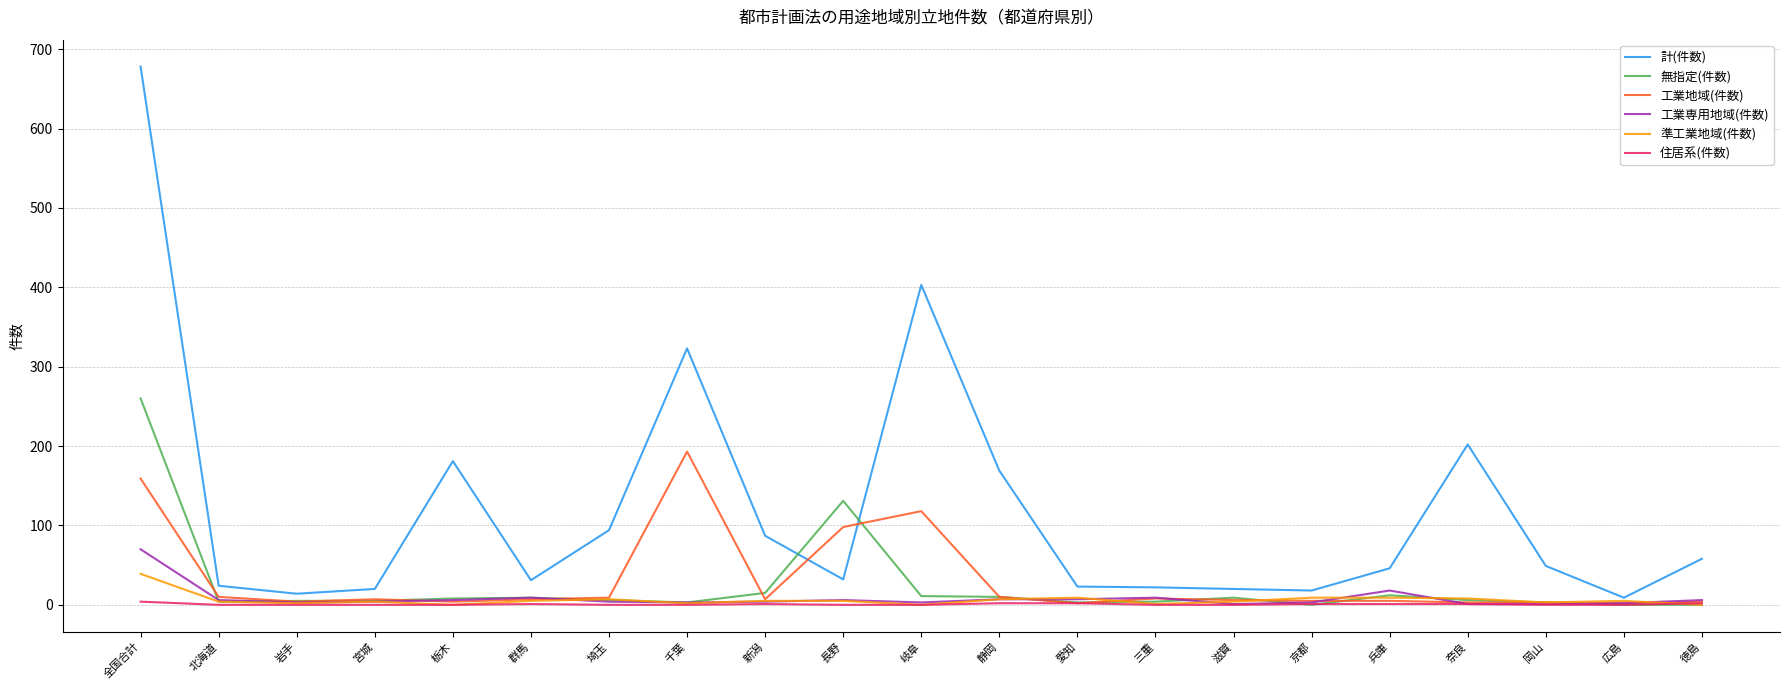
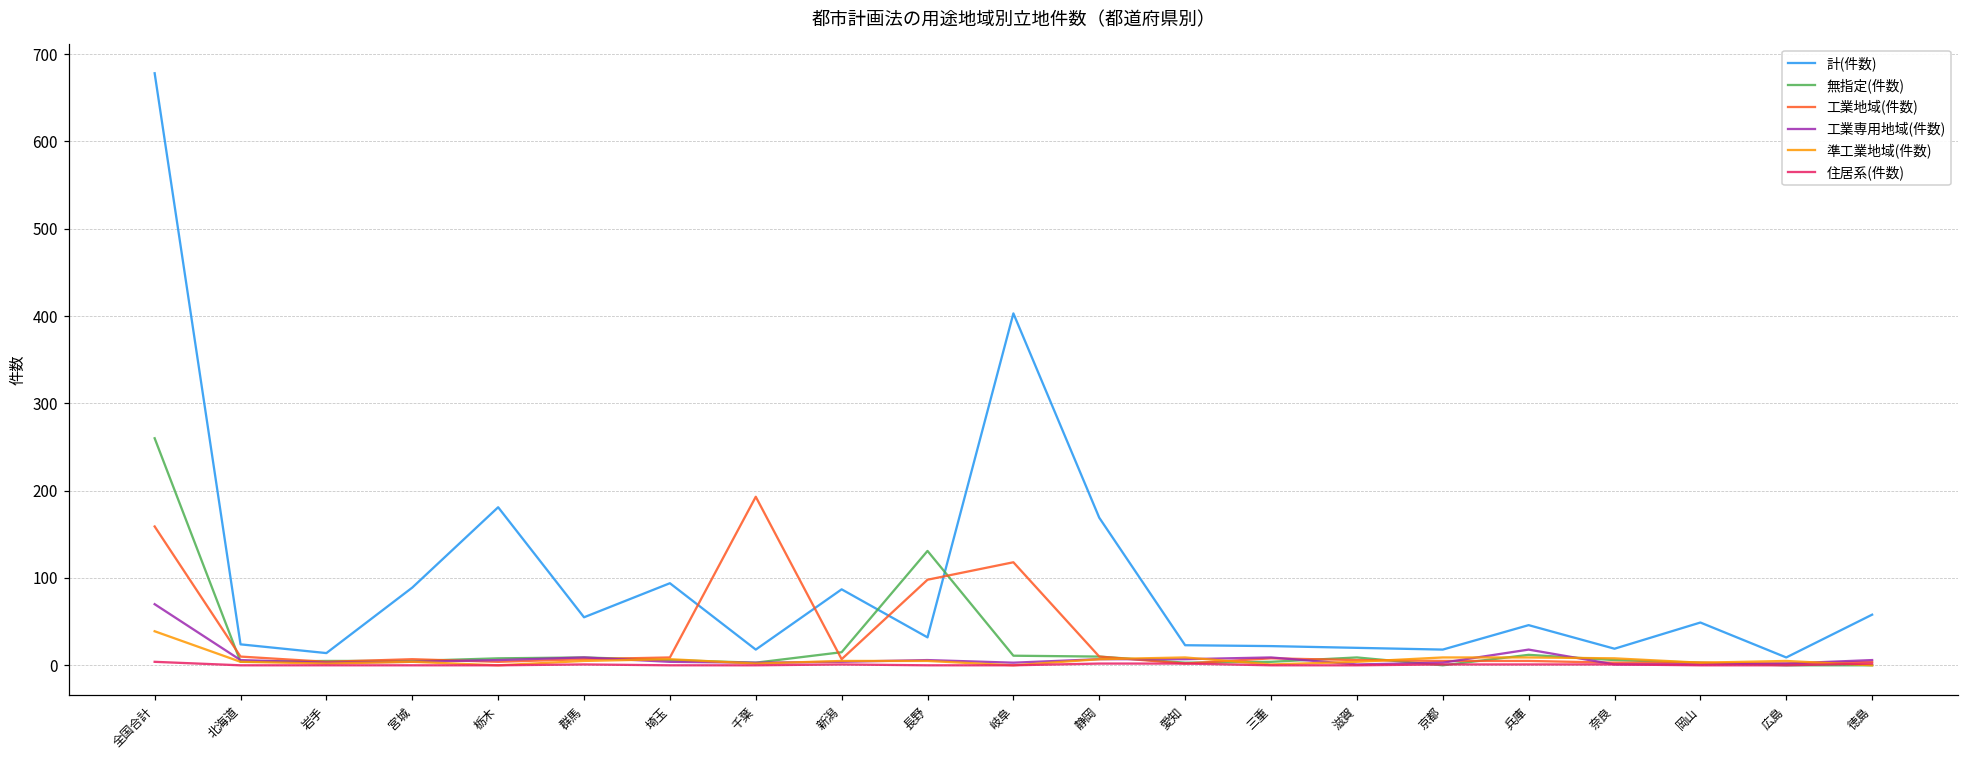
  {
    "計(件数)": {
      "全国合計": 680,
      "北海道": 20,
      "岩手": 10,
-     "宮城": 20,
+     "宮城": 90,
      "栃木": 180,
-     "群馬": 30,
+     "群馬": 60,
      "埼玉": 90,
-     "千葉": 320,
+     "千葉": 20,
      "新潟": 90,
      "長野": 30,
      "岐阜": 400,
      "静岡": 170,
      "愛知": 20,
      "三重": 20,
      "滋賀": 20,
      "京都": 20,
      "兵庫": 50,
-     "奈良": 200,
+     "奈良": 20,
      "岡山": 50,
      "広島": 10,
      "徳島": 60
    },
    "無指定(件数)": {
      "全国合計": 260,
      "新潟": 20,
      "長野": 130,
      "岐阜": 10
    },
    "工業地域(件数)": {
      "全国合計": 160,
      "北海道": 10,
      "千葉": 190,
      "長野": 100,
      "岐阜": 120,
      "兵庫": 10
    },
    "工業専用地域(件数)": {
      "全国合計": 70,
      "兵庫": 20
    },
    "準工業地域(件数)": {
      "全国合計": 40,
      "京都": 10
    },
    "住居系(件数)": {
      "全国合計": 0,
      "北海道": 0,
      "宮城": 0,
      "群馬": 0,
      "埼玉": 0,
      "長野": 0,
      "静岡": 0,
      "兵庫": 0
    }
  }
